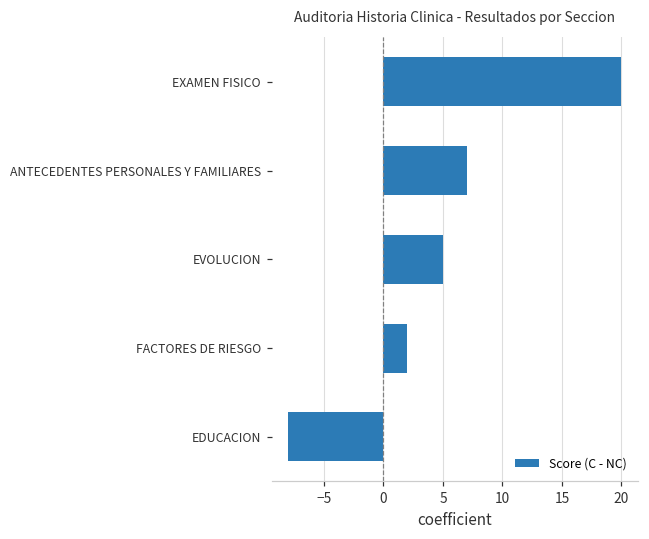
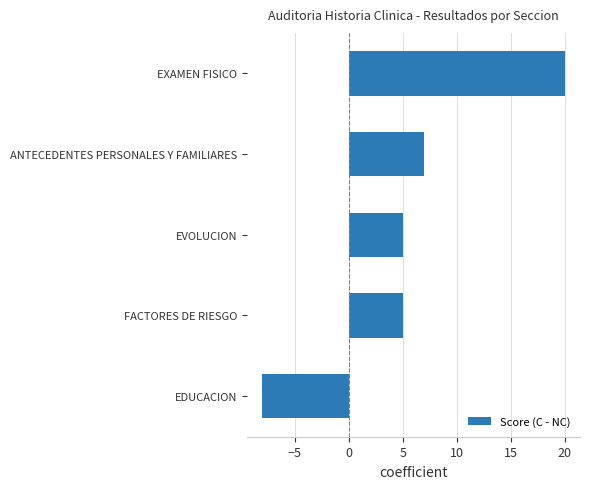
  {
    "EXAMEN FISICO": 20,
    "ANTECEDENTES PERSONALES Y FAMILIARES": 7,
    "EVOLUCION": 5,
-   "FACTORES DE RIESGO": 2,
+   "FACTORES DE RIESGO": 5,
    "EDUCACION": -8
  }
